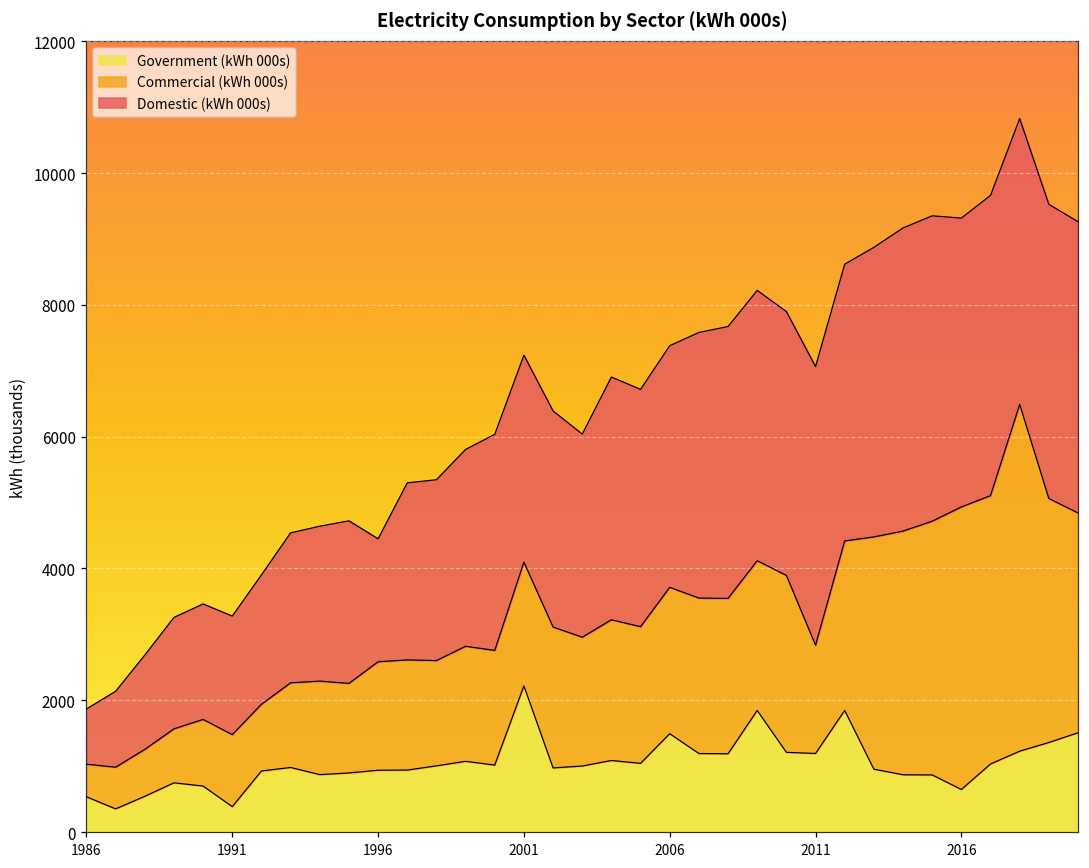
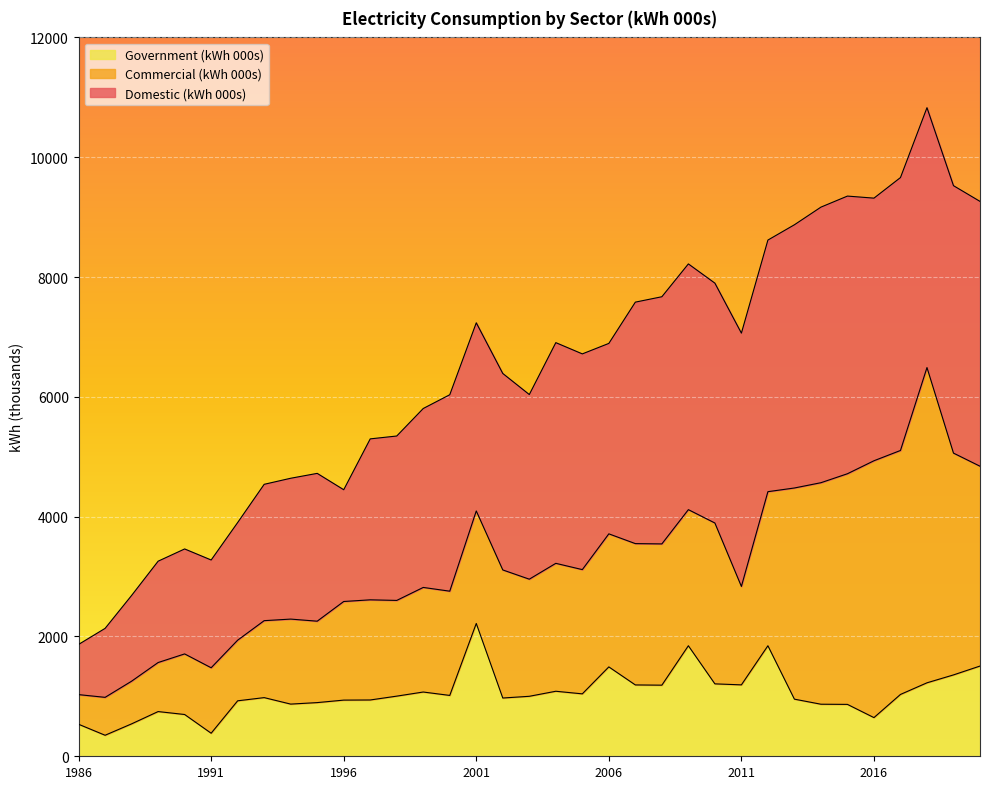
  {
    "Government (kWh 000s)": {
      "1986": 500,
      "1991": 400,
      "1996": 900,
      "2001": 2200,
      "2006": 1500,
      "2011": 1200,
      "2016": 600
    },
    "Commercial (kWh 000s)": {
      "1986": 500,
      "1991": 1100,
      "1996": 1600,
      "2001": 1900,
      "2006": 2200,
      "2011": 1600,
      "2016": 4300
    },
    "Domestic (kWh 000s)": {
      "1986": 800,
      "1991": 1800,
      "1996": 1900,
      "2001": 3100,
-     "2006": 3700,
+     "2006": 3200,
      "2011": 4200,
      "2016": 4400
    }
  }
